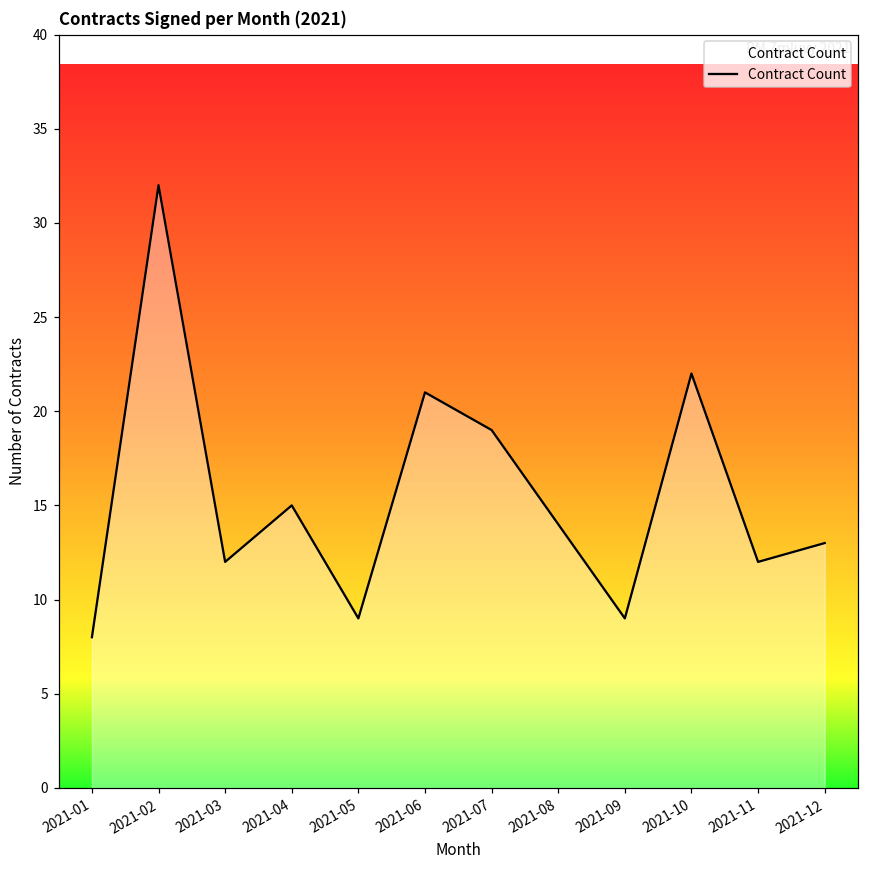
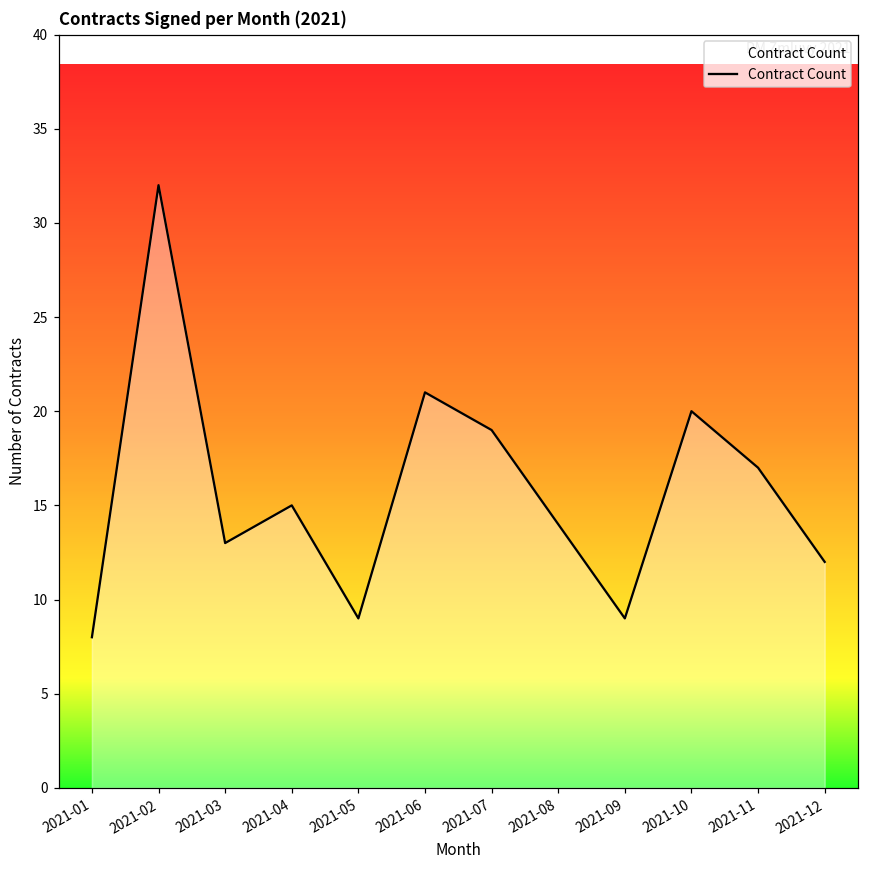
  {
    "2021-01": 8,
    "2021-02": 32,
-   "2021-03": 12,
+   "2021-03": 13,
    "2021-04": 15,
    "2021-05": 9,
    "2021-06": 21,
    "2021-07": 19,
    "2021-08": 14,
    "2021-09": 9,
-   "2021-10": 22,
-   "2021-11": 12,
-   "2021-12": 13
+   "2021-10": 20,
+   "2021-11": 17,
+   "2021-12": 12
  }
